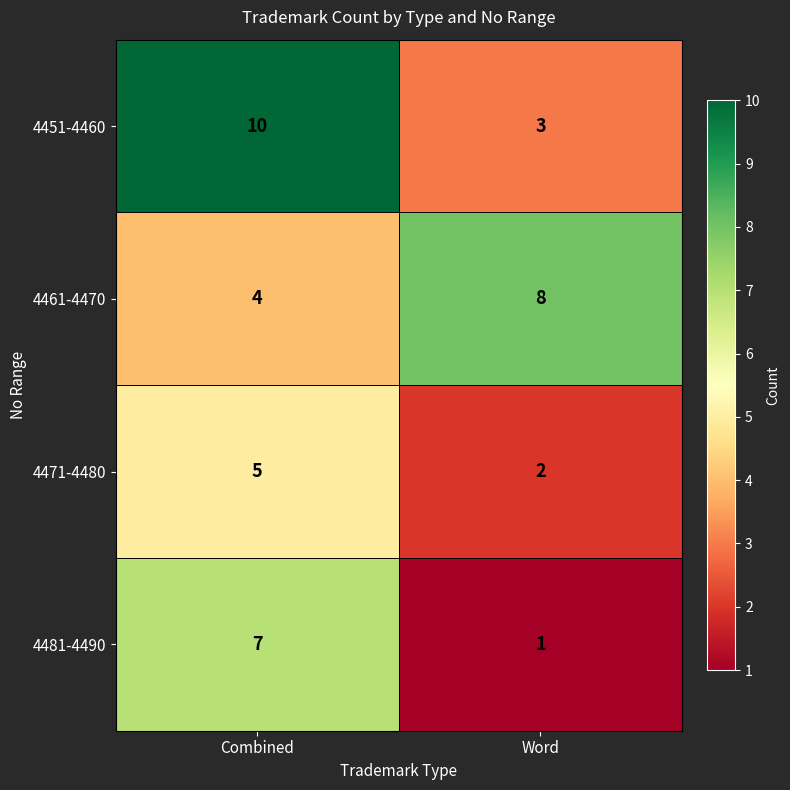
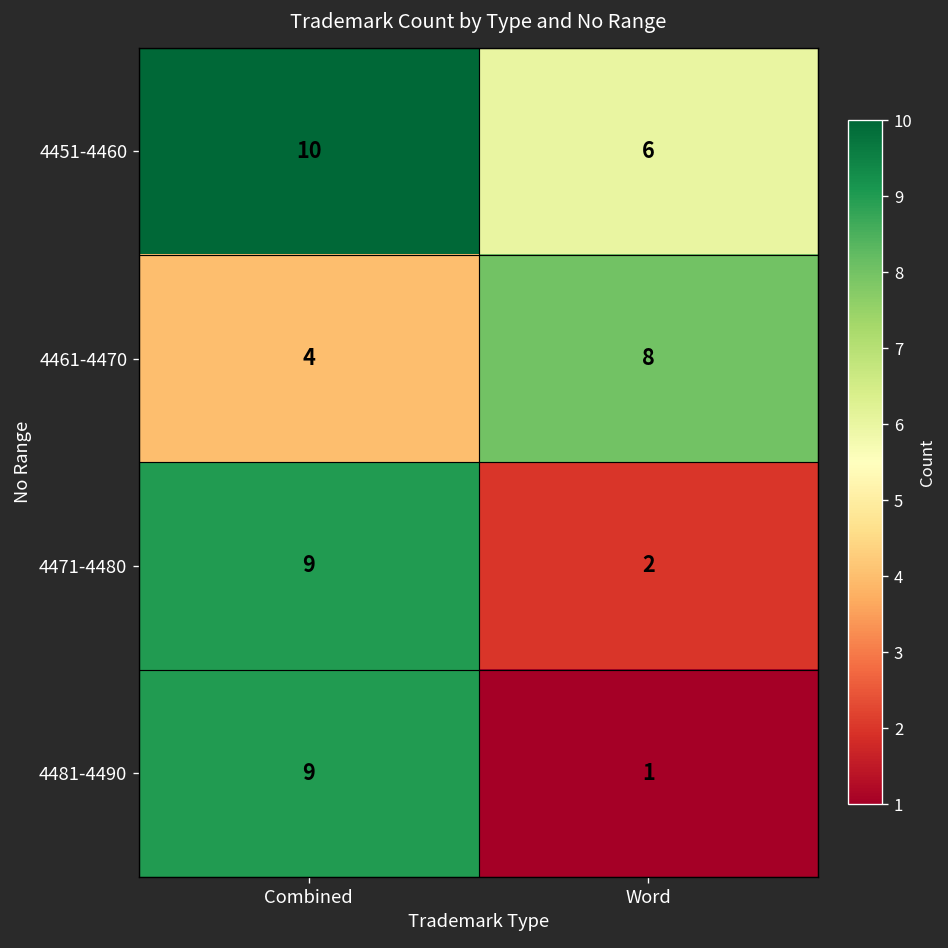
  {
    "4451-4460": {
      "Combined": 10,
-     "Word": 3
+     "Word": 6
    },
    "4461-4470": {
      "Combined": 4,
      "Word": 8
    },
    "4471-4480": {
-     "Combined": 5,
+     "Combined": 9,
      "Word": 2
    },
    "4481-4490": {
-     "Combined": 7,
+     "Combined": 9,
      "Word": 1
    }
  }
